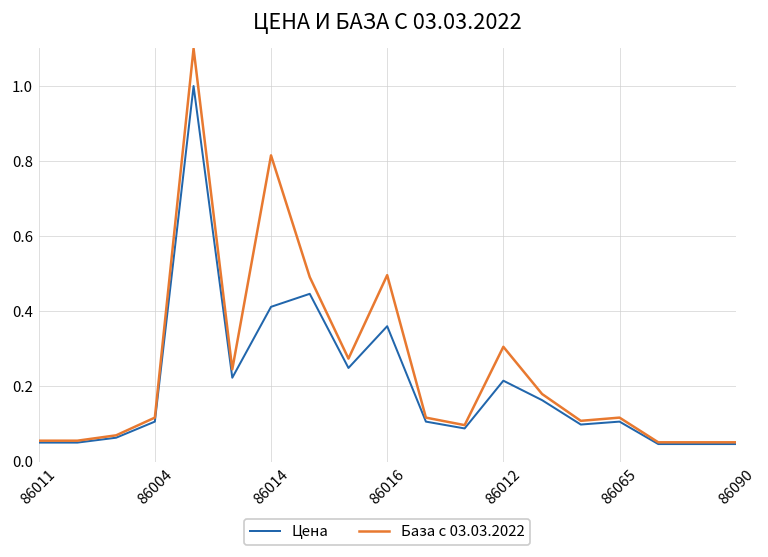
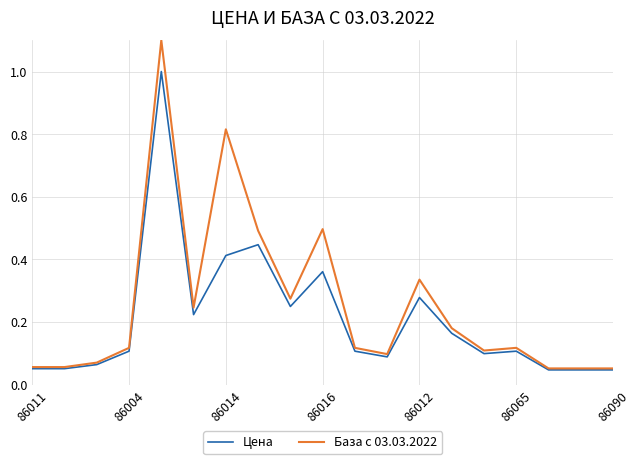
  {
    "Цена": {
      "86004": 0.11,
      "86014": 0.41,
      "86016": 0.36,
-     "86012": 0.22,
+     "86012": 0.28,
      "86065": 0.11
    },
    "База с 03.03.2022": {
      "86004": 0.12,
      "86014": 0.82,
      "86016": 0.50,
-     "86012": 0.31,
+     "86012": 0.34,
      "86065": 0.12
    }
  }
